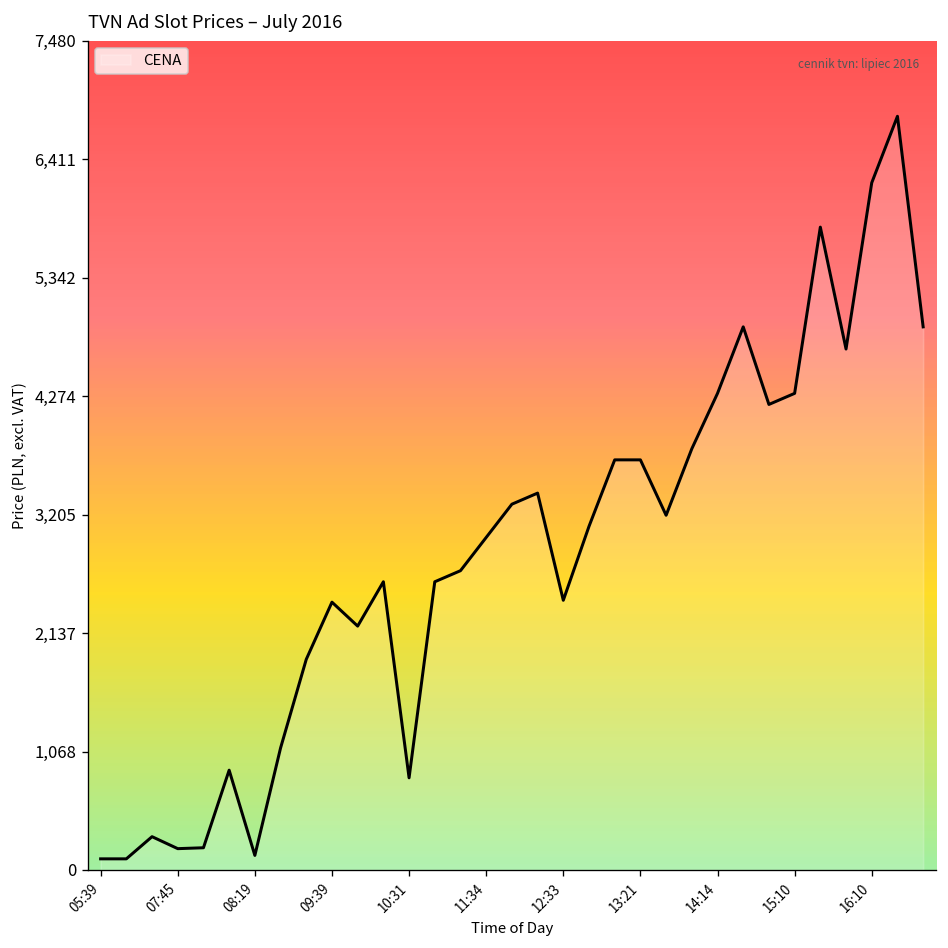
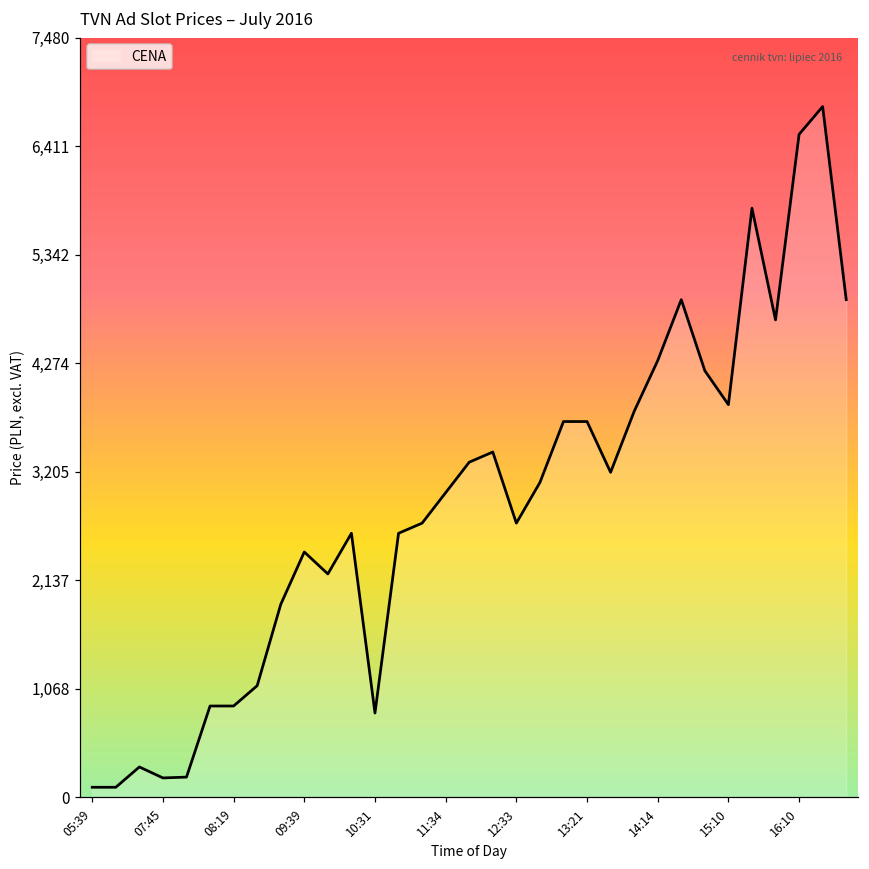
  {
    "05:39": "100",
    "07:45": "200",
-   "08:19": "100",
+   "08:19": "900",
    "09:39": "2,400",
    "10:31": "800",
    "11:34": "3,000",
-   "12:33": "2,400",
+   "12:33": "2,700",
    "13:21": "3,700",
    "14:14": "4,300",
-   "15:10": "4,300",
-   "16:10": "6,200"
+   "15:10": "3,900",
+   "16:10": "6,500"
  }
